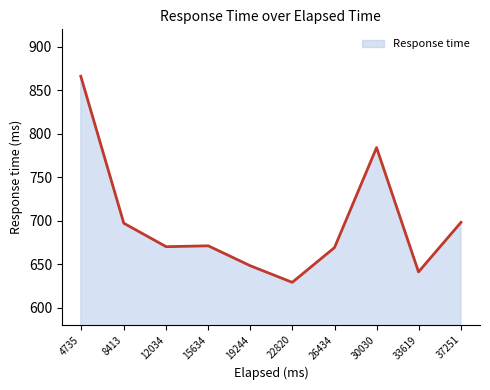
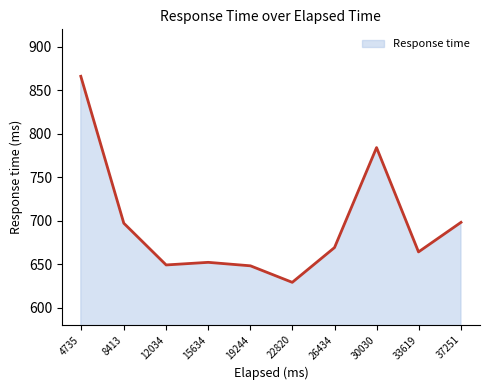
  {
    "4735": 870,
    "8413": 700,
-   "12034": 670,
-   "15634": 670,
+   "12034": 650,
+   "15634": 650,
    "19244": 650,
    "22820": 630,
    "26434": 670,
    "30030": 780,
-   "33619": 640,
+   "33619": 660,
    "37251": 700
  }
